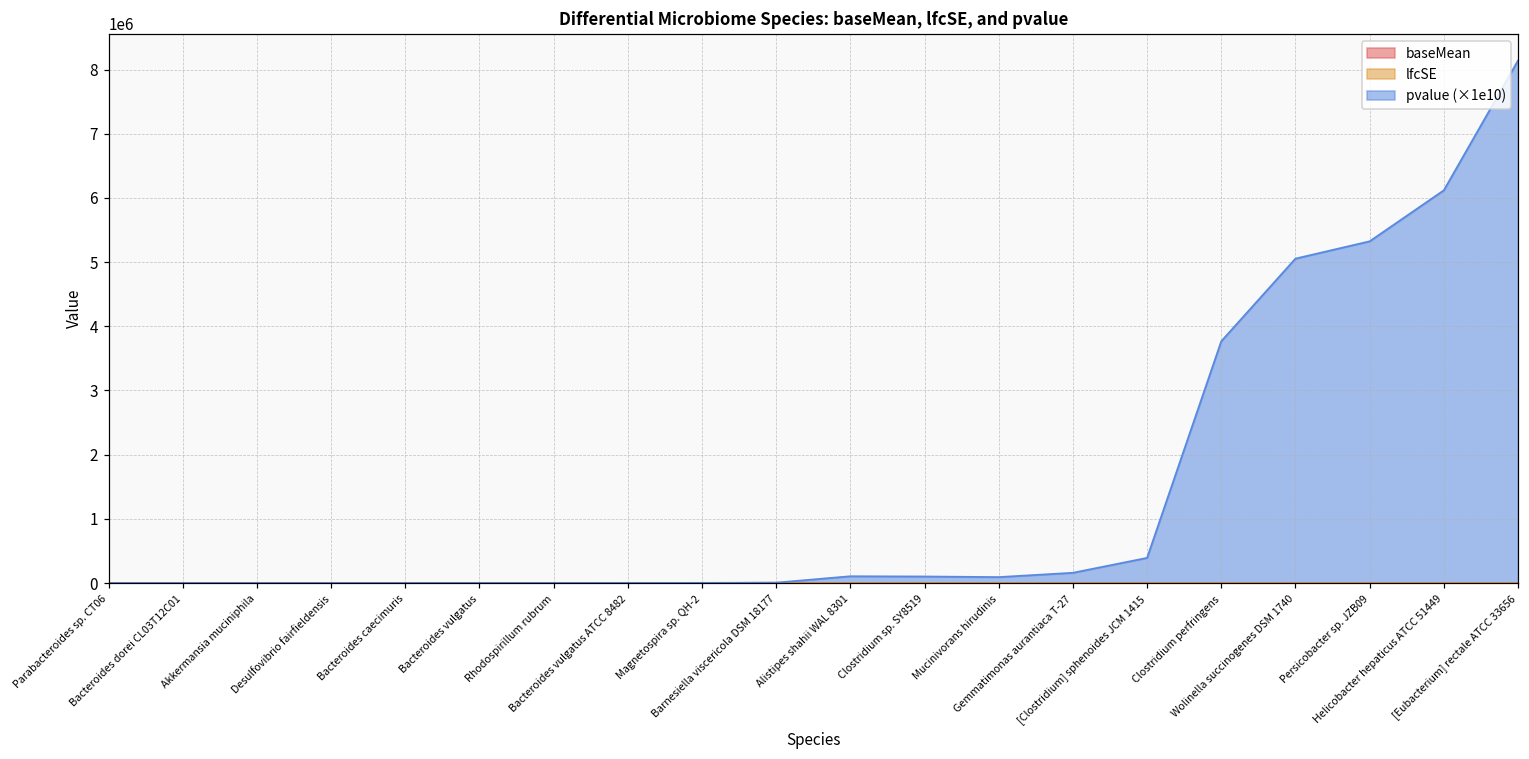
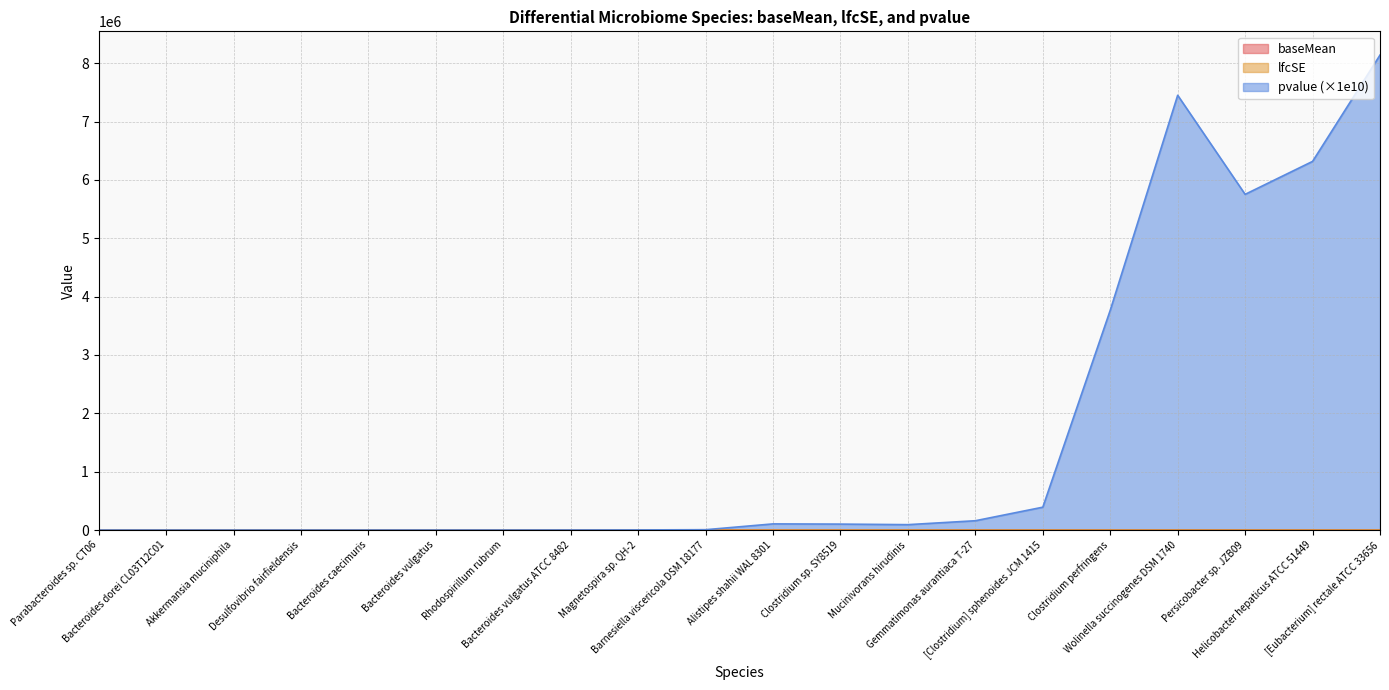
  {
    "lfcSE": {
      "Alistipes shahii WAL 8301": 0,
      "Clostridium sp. SY8519": 0,
      "Mucinivorans hirudinis": 0,
      "Gemmatimonas aurantiaca T-27": 0,
      "[Clostridium] sphenoides JCM 1415": 0,
      "Clostridium perfringens": 0,
      "Wolinella succinogenes DSM 1740": 0,
      "Persicobacter sp. JZB09": 0,
      "Helicobacter hepaticus ATCC 51449": 0,
      "[Eubacterium] rectale ATCC 33656": 0
    },
    "pvalue (×1e10)": {
      "Alistipes shahii WAL 8301": 100000,
      "Clostridium sp. SY8519": 100000,
      "Mucinivorans hirudinis": 100000,
      "Gemmatimonas aurantiaca T-27": 200000,
      "[Clostridium] sphenoides JCM 1415": 400000,
      "Clostridium perfringens": 3800000,
-     "Wolinella succinogenes DSM 1740": 5100000,
-     "Persicobacter sp. JZB09": 5300000,
-     "Helicobacter hepaticus ATCC 51449": 6100000,
+     "Wolinella succinogenes DSM 1740": 7500000,
+     "Persicobacter sp. JZB09": 5800000,
+     "Helicobacter hepaticus ATCC 51449": 6300000,
      "[Eubacterium] rectale ATCC 33656": 8100000
    }
  }
